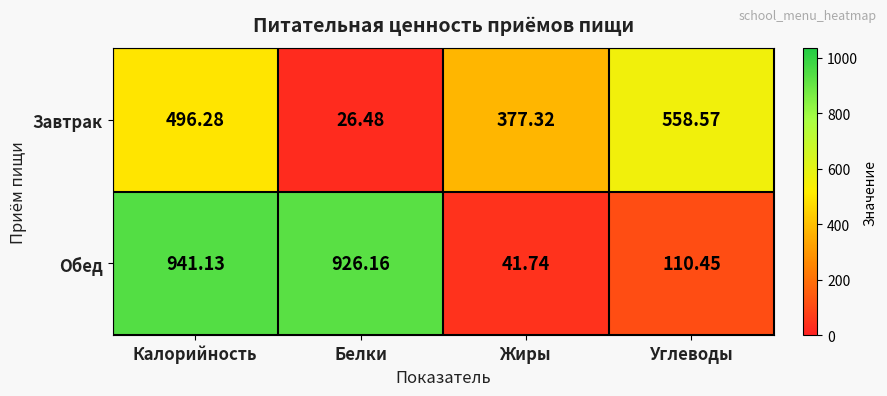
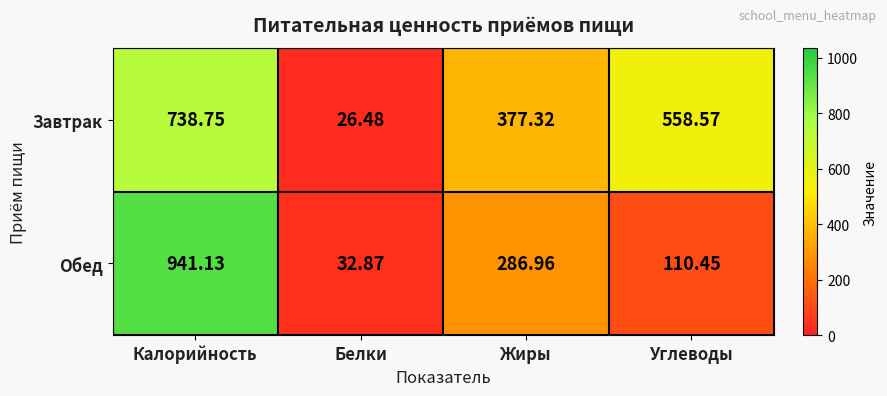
  {
    "Завтрак": {
-     "Калорийность": 496.28,
+     "Калорийность": 738.75,
      "Белки": 26.48,
      "Жиры": 377.32,
      "Углеводы": 558.57
    },
    "Обед": {
      "Калорийность": 941.13,
-     "Белки": 926.16,
-     "Жиры": 41.74,
+     "Белки": 32.87,
+     "Жиры": 286.96,
      "Углеводы": 110.45
    }
  }
